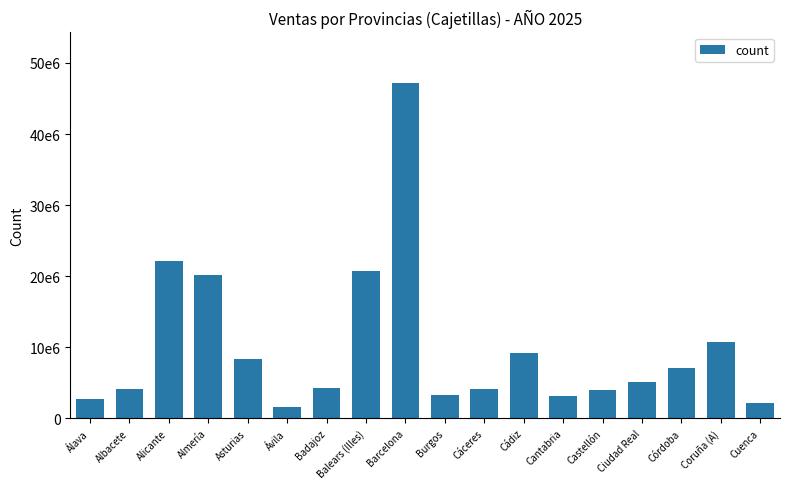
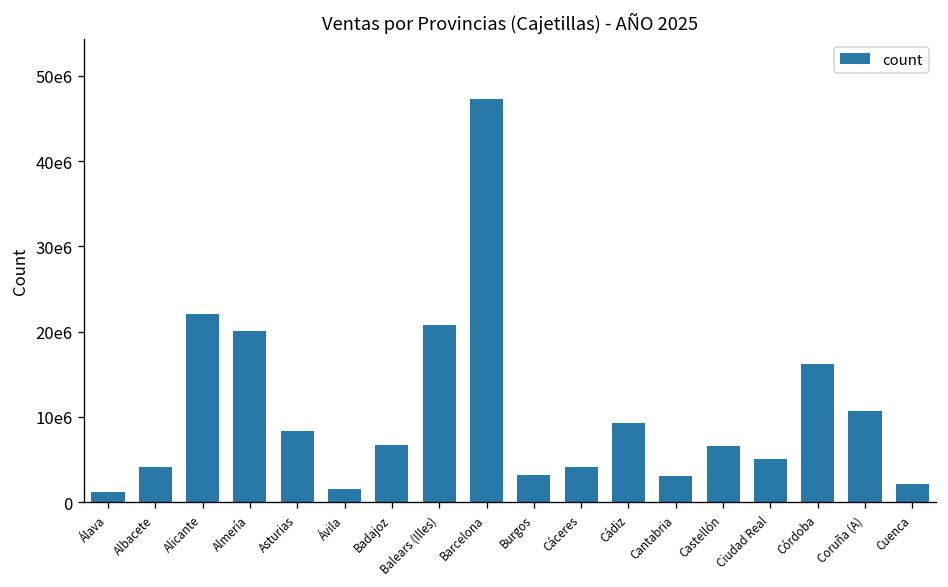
  {
-   "Álava": 3000000,
+   "Álava": 1000000,
    "Albacete": 4000000,
    "Alicante": 22000000,
    "Almería": 20000000,
    "Asturias": 8000000,
    "Ávila": 2000000,
-   "Badajoz": 4000000,
+   "Badajoz": 7000000,
    "Balears (Illes)": 21000000,
    "Barcelona": 47000000,
    "Burgos": 3000000,
    "Cáceres": 4000000,
    "Cádiz": 9000000,
    "Cantabria": 3000000,
-   "Castellón": 4000000,
+   "Castellón": 7000000,
    "Ciudad Real": 5000000,
-   "Córdoba": 7000000,
+   "Córdoba": 16000000,
    "Coruña (A)": 11000000,
    "Cuenca": 2000000
  }
